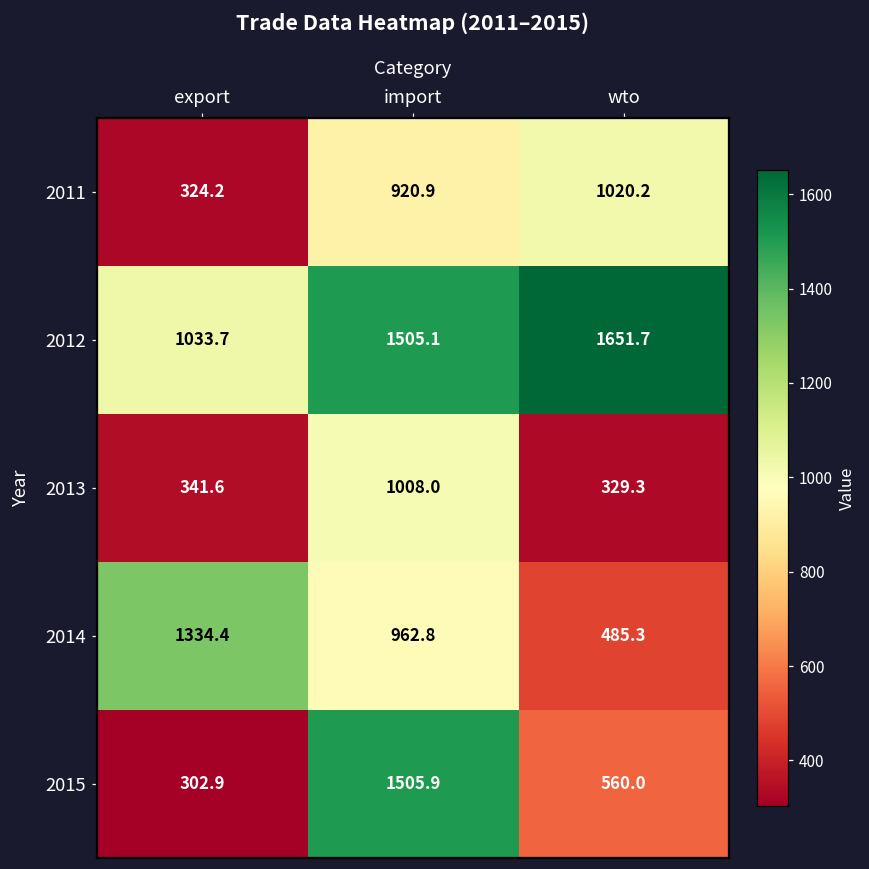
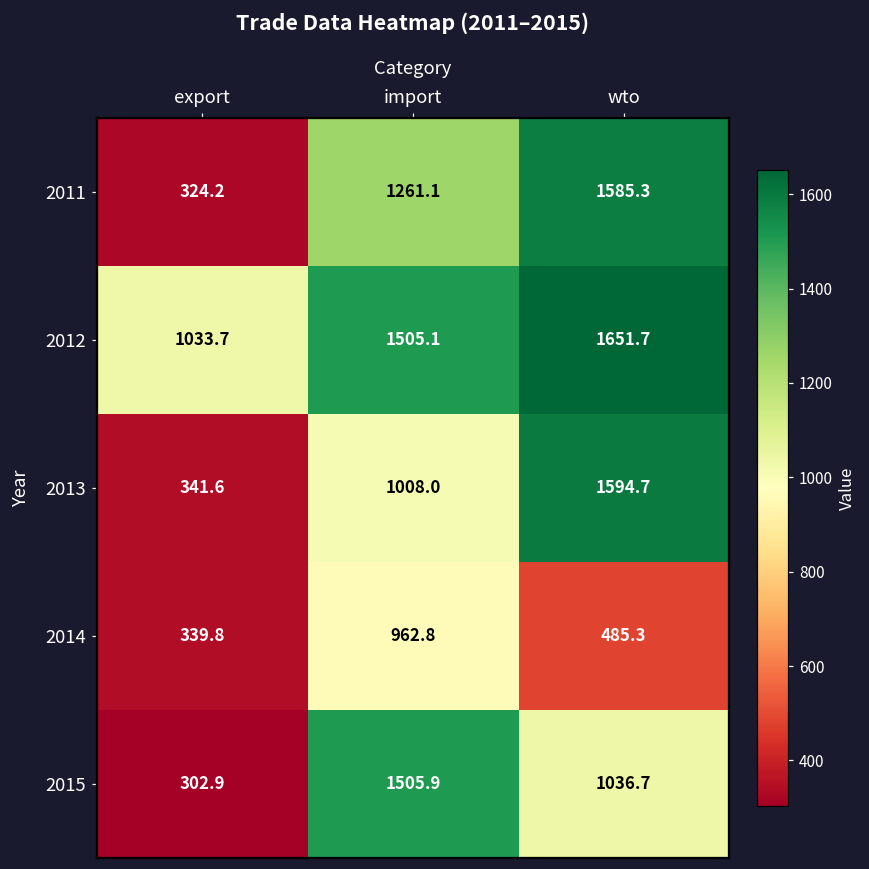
  {
    "2011": {
      "export": 324.2,
-     "import": 920.9,
-     "wto": 1020.2
+     "import": 1261.1,
+     "wto": 1585.3
    },
    "2012": {
      "export": 1033.7,
      "import": 1505.1,
      "wto": 1651.7
    },
    "2013": {
      "export": 341.6,
      "import": 1008.0,
-     "wto": 329.3
+     "wto": 1594.7
    },
    "2014": {
-     "export": 1334.4,
+     "export": 339.8,
      "import": 962.8,
      "wto": 485.3
    },
    "2015": {
      "export": 302.9,
      "import": 1505.9,
-     "wto": 560.0
+     "wto": 1036.7
    }
  }
